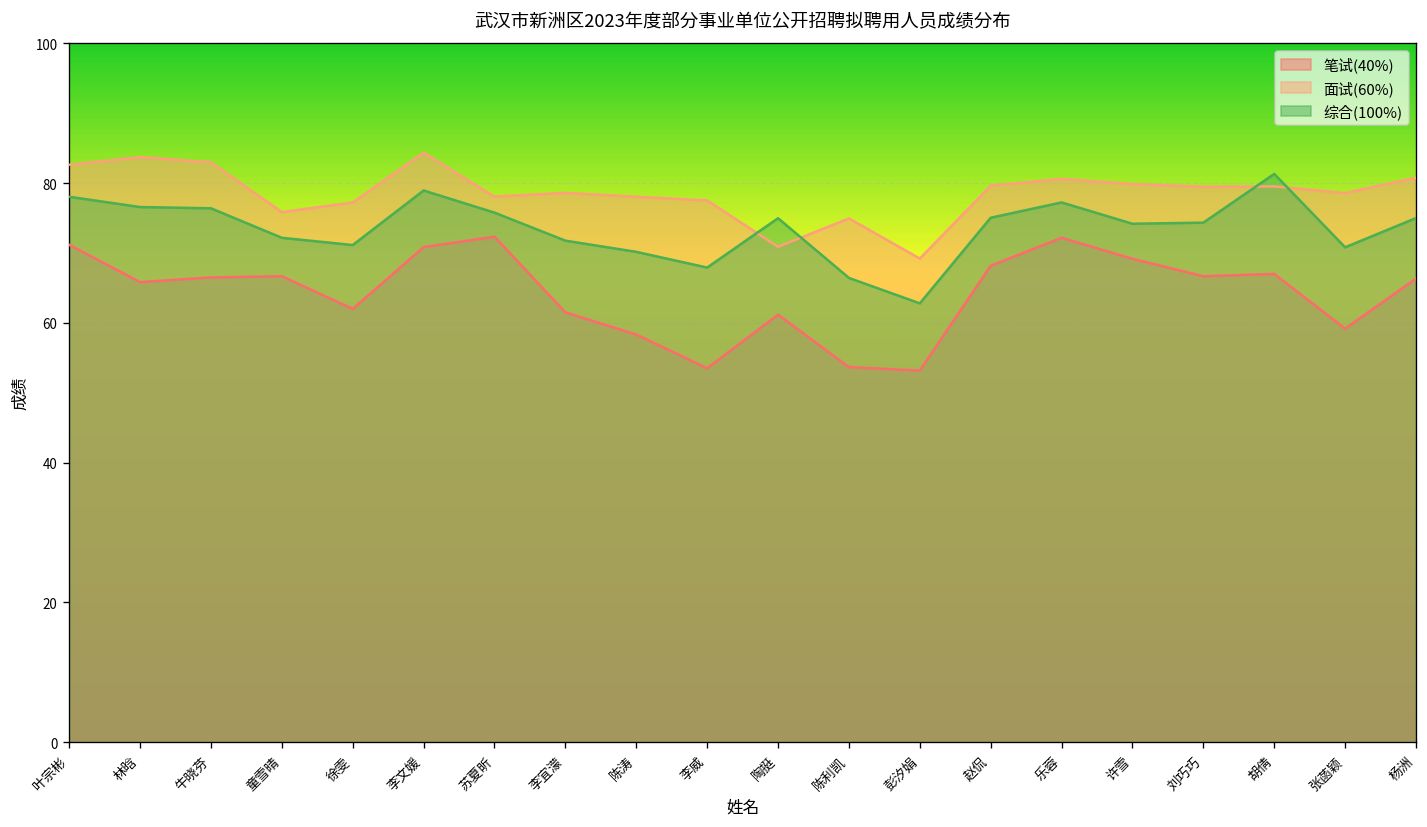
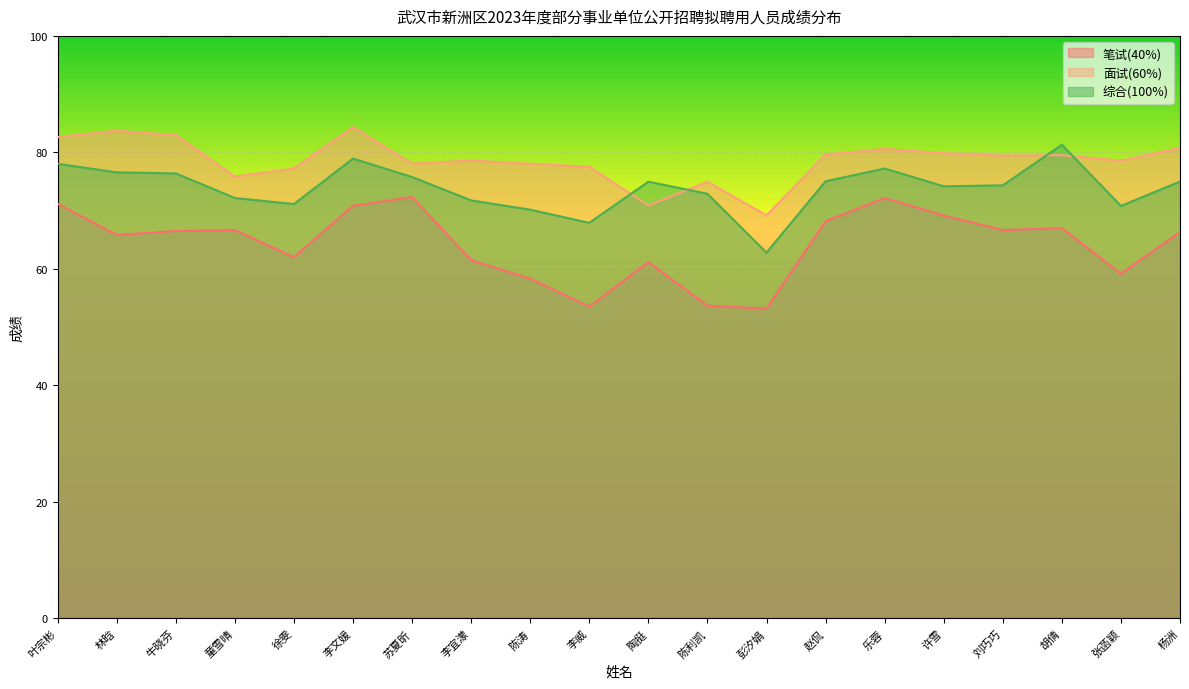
  {
    "综合(100%)": {
      "叶宗彬": 78,
      "林晗": 77,
      "牛晓芬": 76,
      "童雪晴": 72,
      "徐雯": 71,
      "李文媛": 79,
      "苏夏昕": 76,
      "李宜濛": 72,
      "陈涛": 70,
      "李威": 68,
      "陶挺": 75,
-     "陈利凯": 66,
+     "陈利凯": 73,
      "彭汐娟": 63,
      "赵侃": 75,
      "乐蓉": 77,
      "许雪": 74,
      "刘巧巧": 74,
      "胡倩": 81,
      "张菡颖": 71,
      "杨洲": 75
    }
  }
